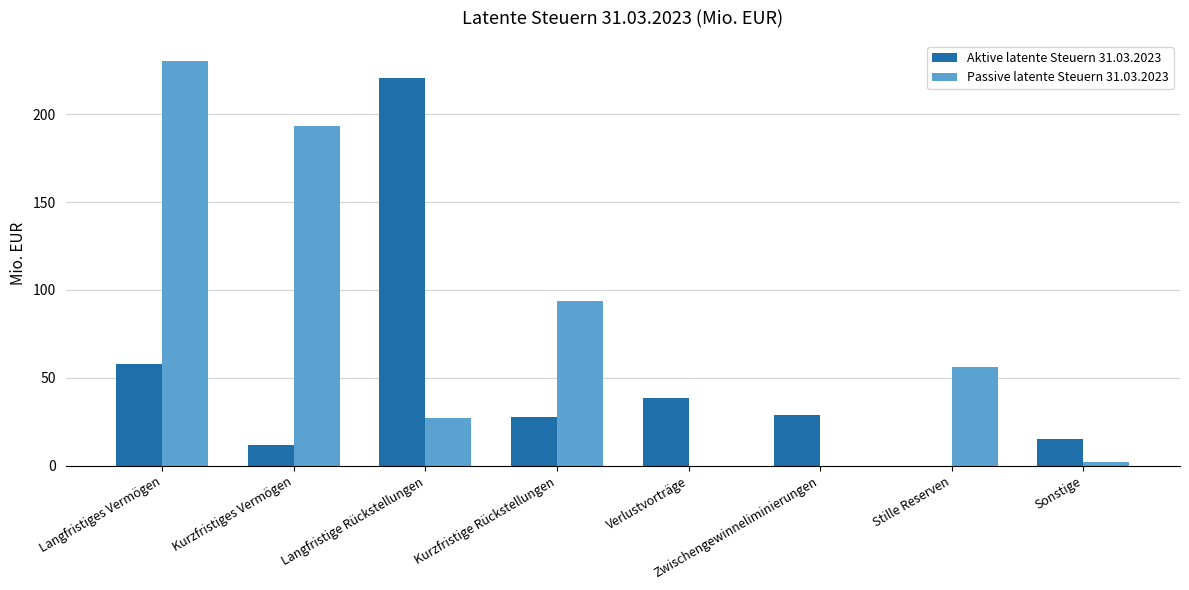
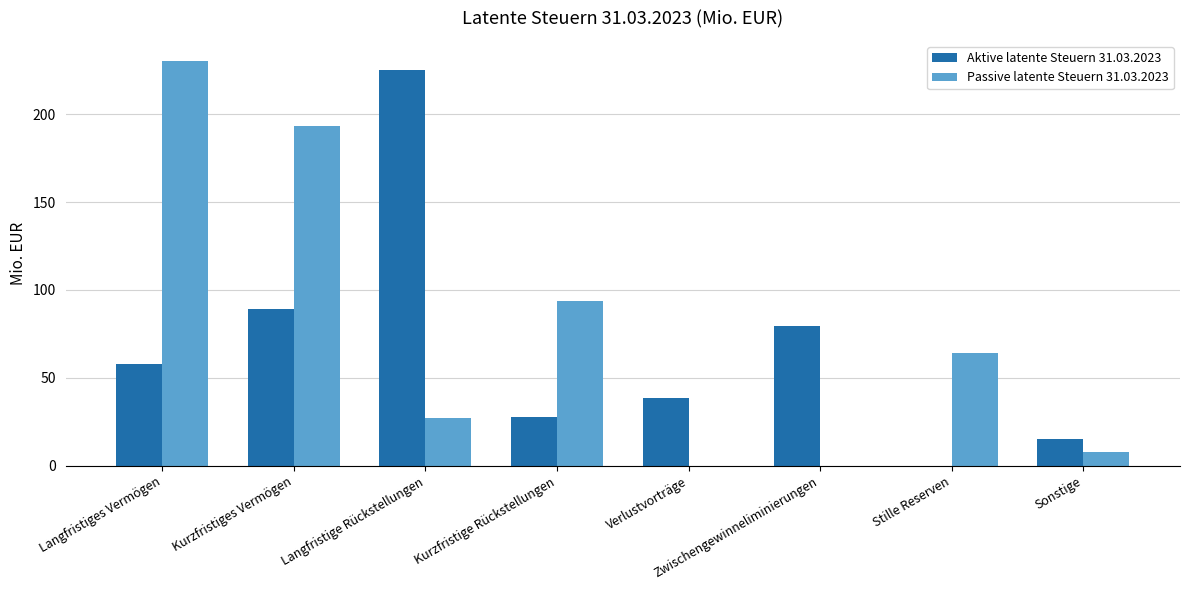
  {
    "Aktive latente Steuern 31.03.2023": {
      "Langfristiges Vermögen": 58,
-     "Kurzfristiges Vermögen": 12,
-     "Langfristige Rückstellungen": 221,
+     "Kurzfristiges Vermögen": 89,
+     "Langfristige Rückstellungen": 225,
      "Kurzfristige Rückstellungen": 28,
      "Verlustvorträge": 39,
-     "Zwischengewinneliminierungen": 29,
+     "Zwischengewinneliminierungen": 80,
      "Stille Reserven": 0,
      "Sonstige": 15
    },
    "Passive latente Steuern 31.03.2023": {
      "Langfristiges Vermögen": 230,
      "Kurzfristiges Vermögen": 193,
      "Langfristige Rückstellungen": 27,
      "Kurzfristige Rückstellungen": 94,
      "Verlustvorträge": 0,
      "Zwischengewinneliminierungen": 0,
-     "Stille Reserven": 56,
-     "Sonstige": 2
+     "Stille Reserven": 64,
+     "Sonstige": 8
    }
  }
